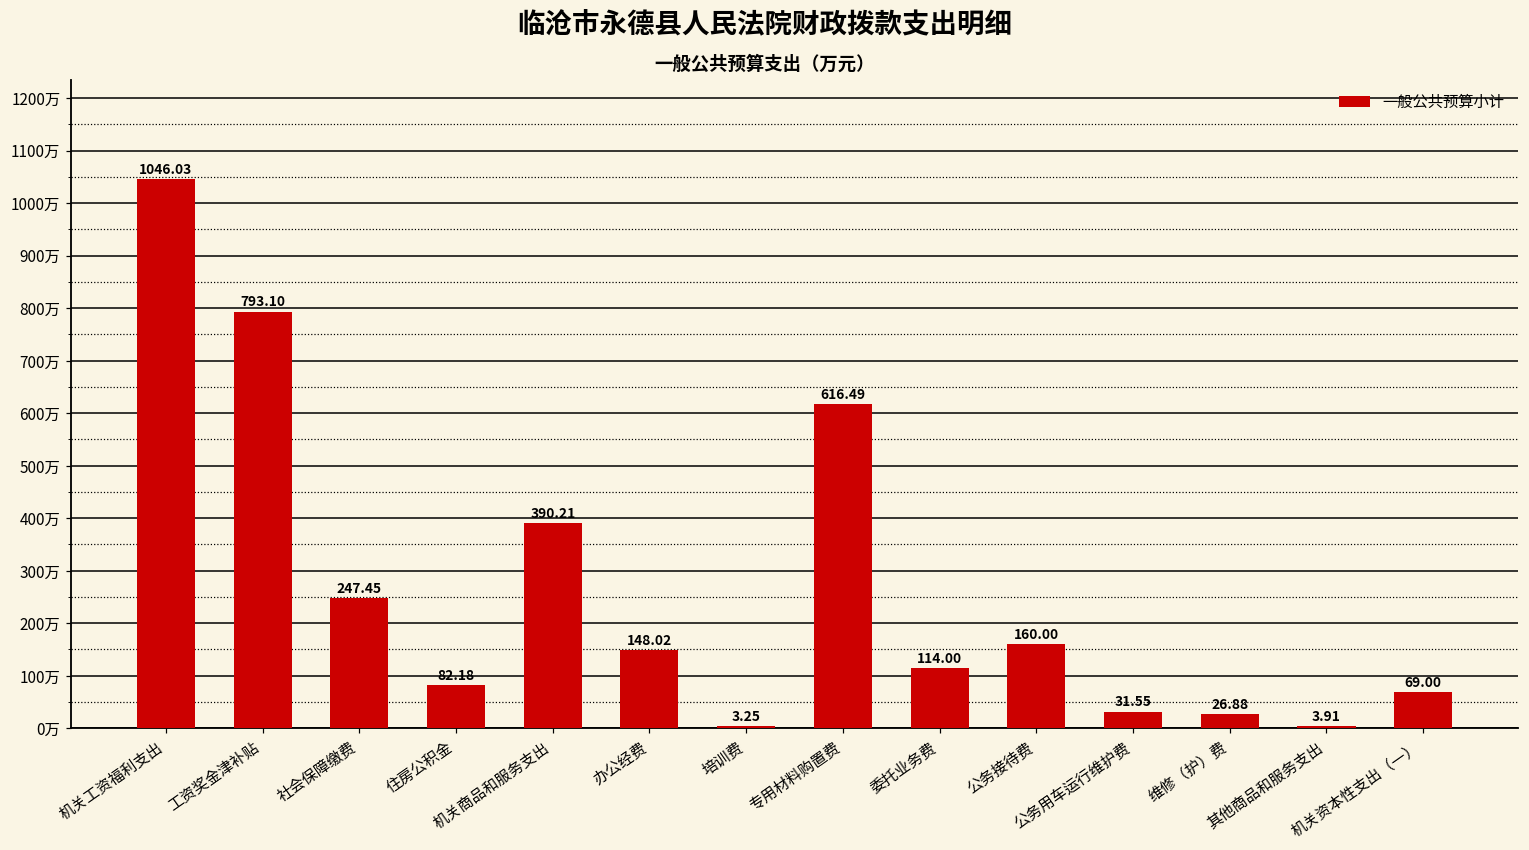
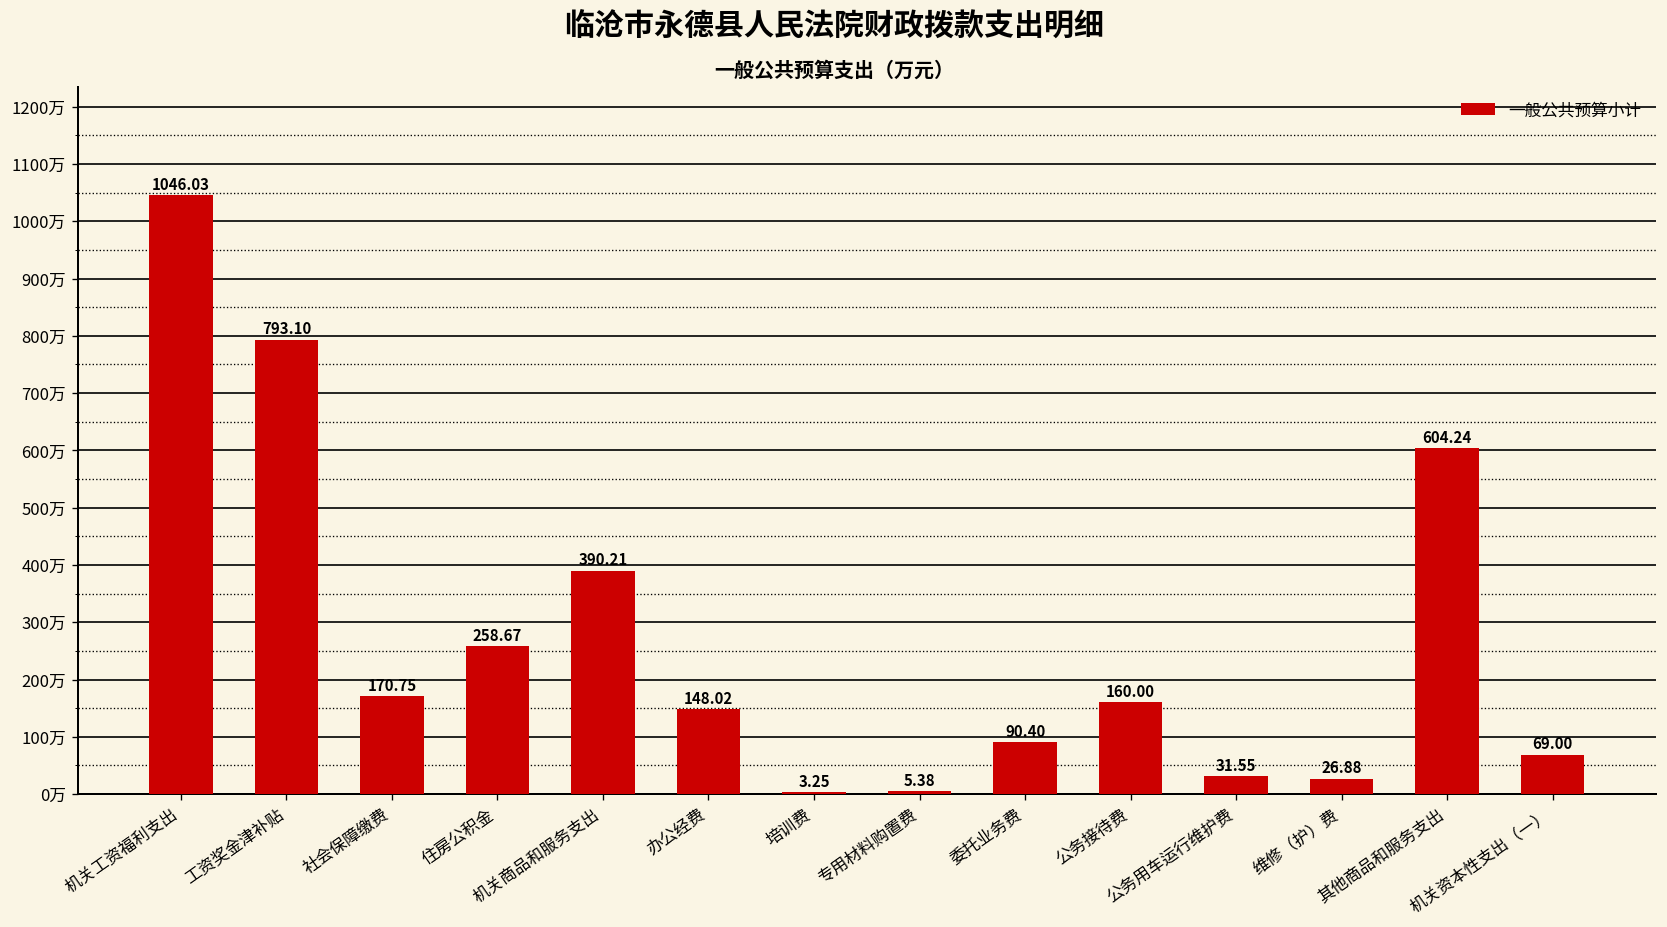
  {
    "机关工资福利支出": 1046.03,
    "工资奖金津补贴": 793.10,
-   "社会保障缴费": 247.45,
-   "住房公积金": 82.18,
+   "社会保障缴费": 170.75,
+   "住房公积金": 258.67,
    "机关商品和服务支出": 390.21,
    "办公经费": 148.02,
    "培训费": 3.25,
-   "专用材料购置费": 616.49,
-   "委托业务费": 114.00,
+   "专用材料购置费": 5.38,
+   "委托业务费": 90.40,
    "公务接待费": 160.00,
    "公务用车运行维护费": 31.55,
    "维修（护）费": 26.88,
-   "其他商品和服务支出": 3.91,
+   "其他商品和服务支出": 604.24,
    "机关资本性支出（一）": 69.00
  }
